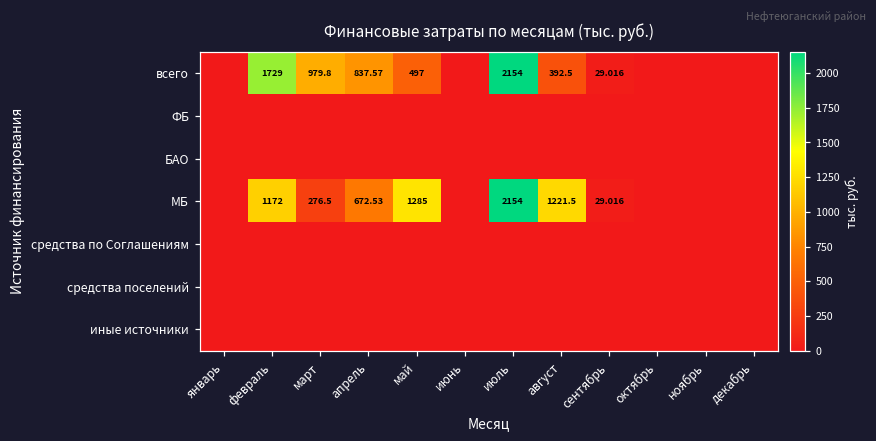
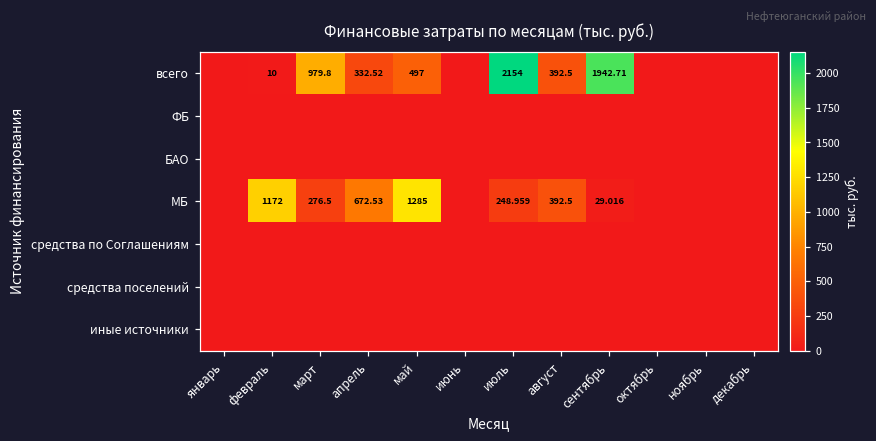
  {
    "всего": {
-     "февраль": 1729,
+     "февраль": 10,
      "март": 979.8,
-     "апрель": 837.57,
+     "апрель": 332.52,
      "май": 497,
      "июль": 2154,
      "август": 392.5,
-     "сентябрь": 29.016
+     "сентябрь": 1942.71
    },
    "МБ": {
      "февраль": 1172,
      "март": 276.5,
      "апрель": 672.53,
      "май": 1285,
-     "июль": 2154,
-     "август": 1221.5,
+     "июль": 248.959,
+     "август": 392.5,
      "сентябрь": 29.016
    }
  }
